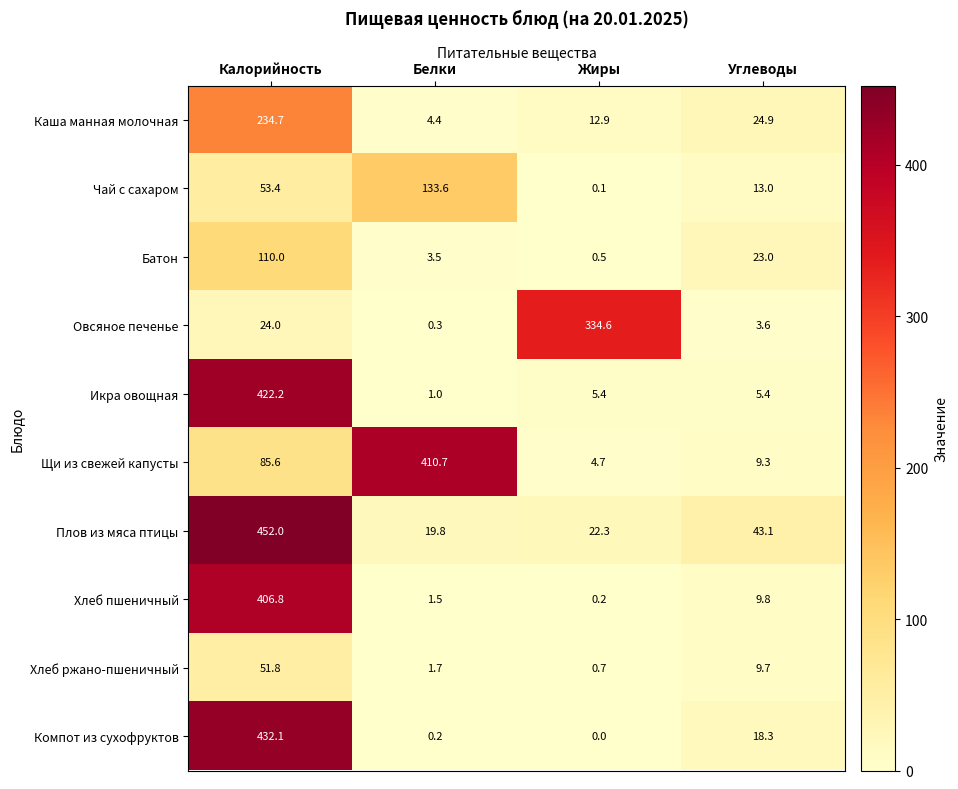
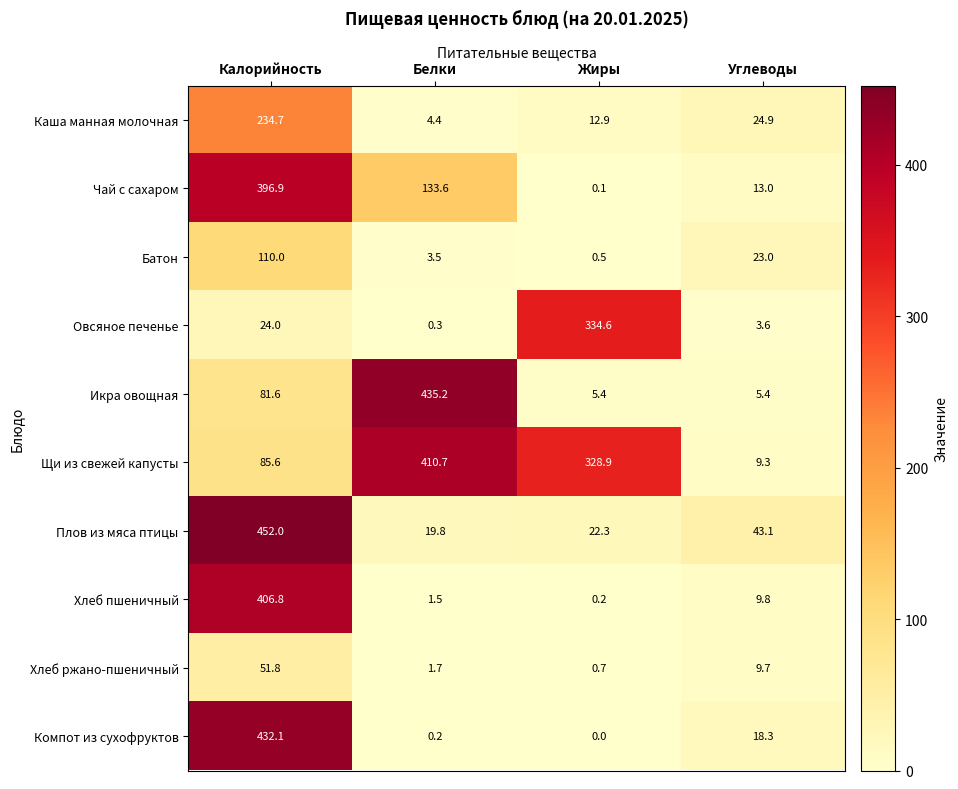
  {
    "Каша манная молочная": {
      "Калорийность": 234.7,
      "Белки": 4.4,
      "Жиры": 12.9,
      "Углеводы": 24.9
    },
    "Чай с сахаром": {
-     "Калорийность": 53.4,
+     "Калорийность": 396.9,
      "Белки": 133.6,
      "Жиры": 0.1,
      "Углеводы": 13.0
    },
    "Батон": {
      "Калорийность": 110.0,
      "Белки": 3.5,
      "Жиры": 0.5,
      "Углеводы": 23.0
    },
    "Овсяное печенье": {
      "Калорийность": 24.0,
      "Белки": 0.3,
      "Жиры": 334.6,
      "Углеводы": 3.6
    },
    "Икра овощная": {
-     "Калорийность": 422.2,
-     "Белки": 1.0,
+     "Калорийность": 81.6,
+     "Белки": 435.2,
      "Жиры": 5.4,
      "Углеводы": 5.4
    },
    "Щи из свежей капусты": {
      "Калорийность": 85.6,
      "Белки": 410.7,
-     "Жиры": 4.7,
+     "Жиры": 328.9,
      "Углеводы": 9.3
    },
    "Плов из мяса птицы": {
      "Калорийность": 452.0,
      "Белки": 19.8,
      "Жиры": 22.3,
      "Углеводы": 43.1
    },
    "Хлеб пшеничный": {
      "Калорийность": 406.8,
      "Белки": 1.5,
      "Жиры": 0.2,
      "Углеводы": 9.8
    },
    "Хлеб ржано-пшеничный": {
      "Калорийность": 51.8,
      "Белки": 1.7,
      "Жиры": 0.7,
      "Углеводы": 9.7
    },
    "Компот из сухофруктов": {
      "Калорийность": 432.1,
      "Белки": 0.2,
      "Жиры": 0.0,
      "Углеводы": 18.3
    }
  }
